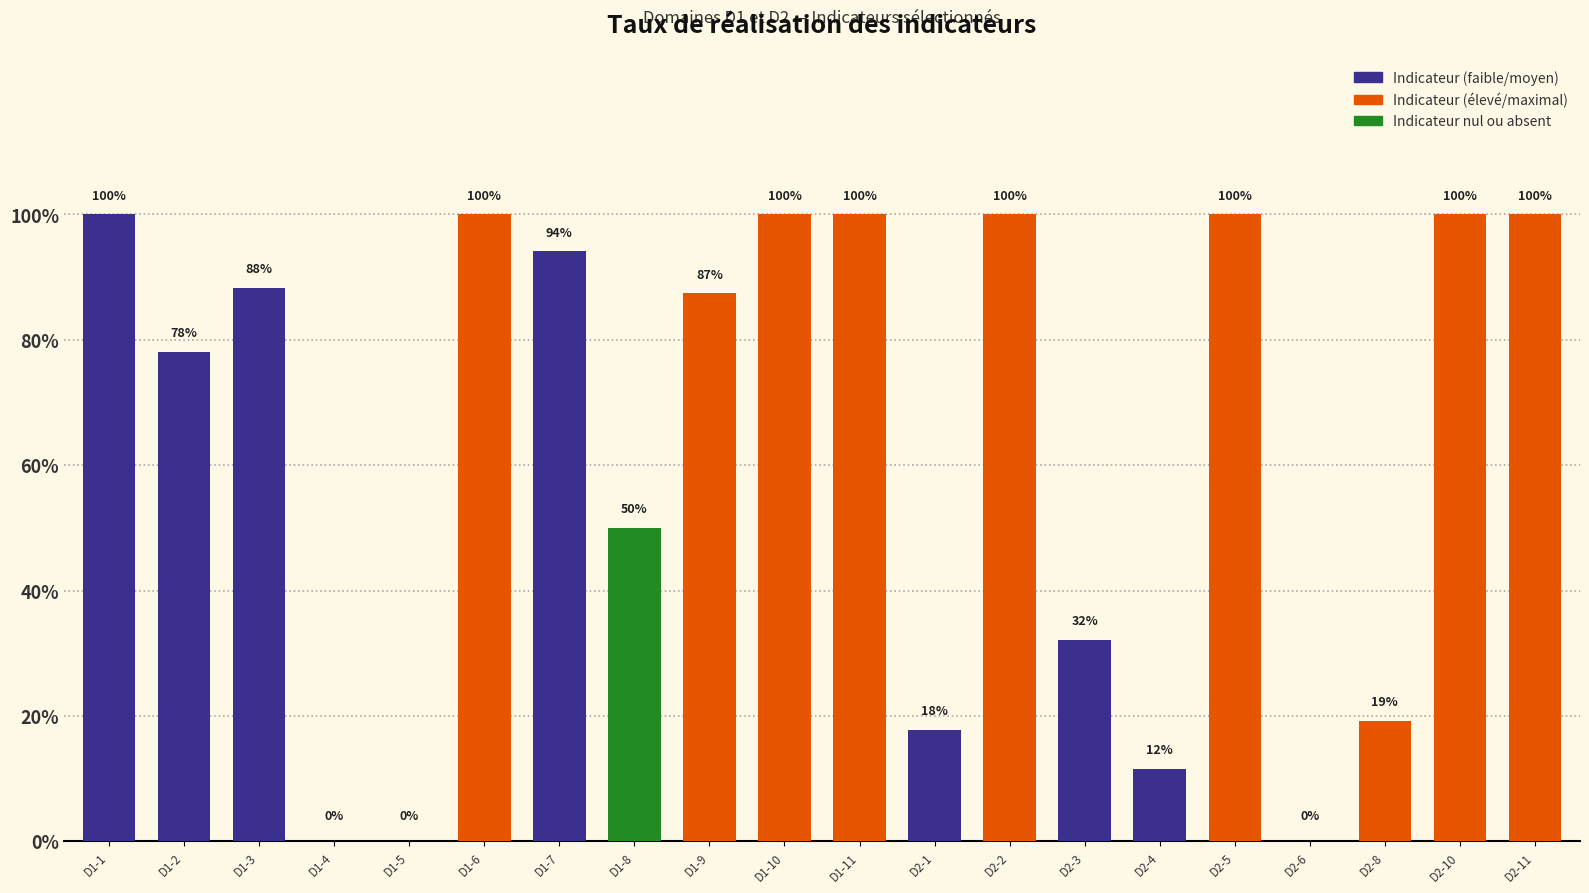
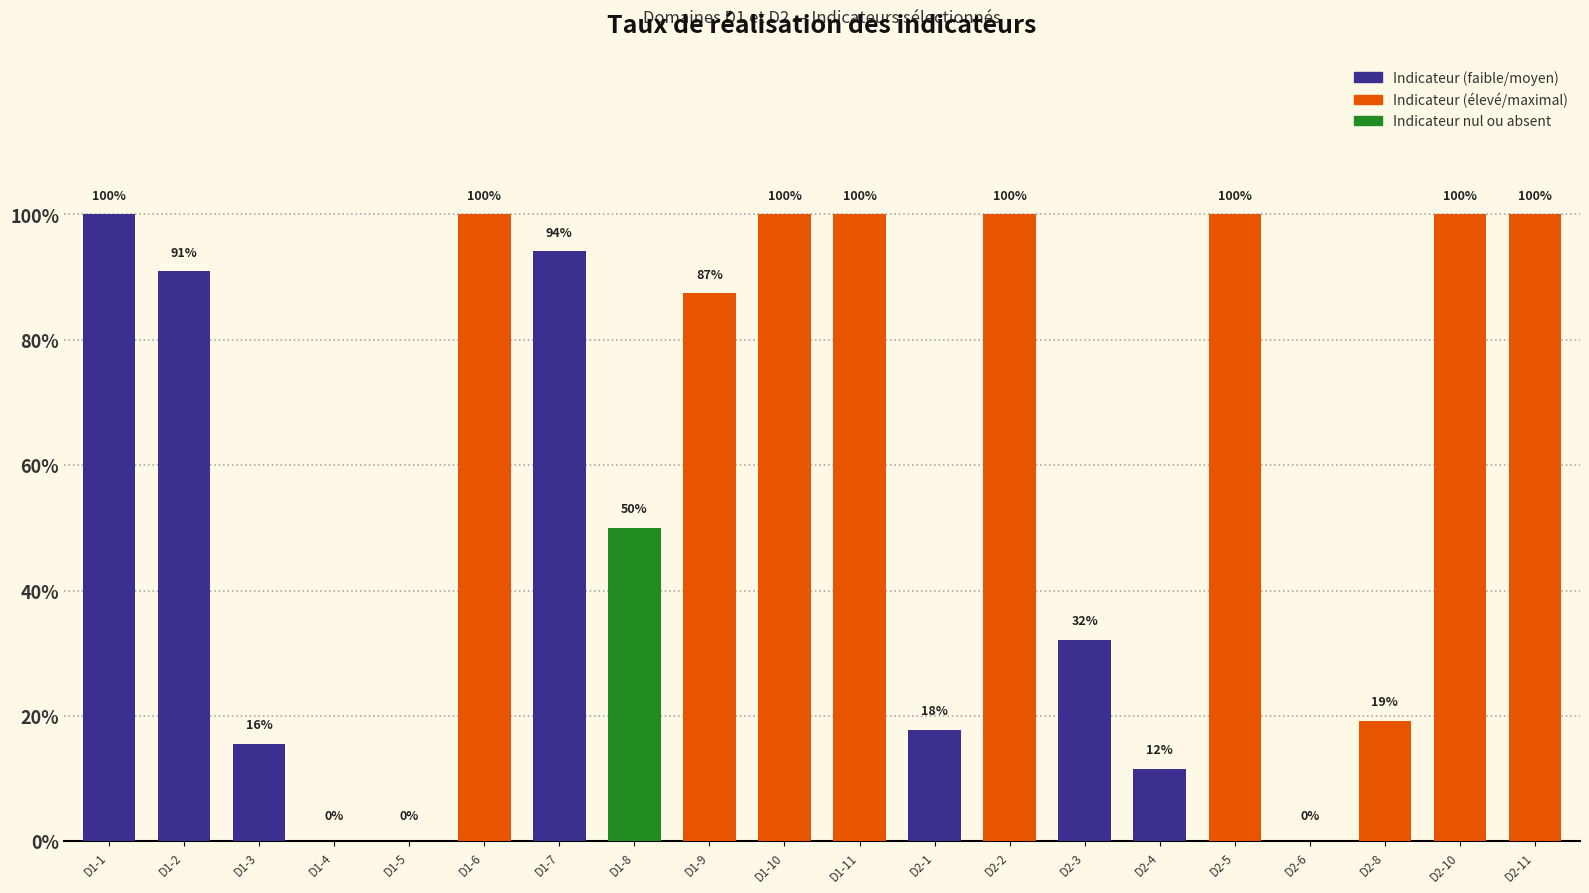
  {
    "D1-1": "100%",
-   "D1-2": "78%",
-   "D1-3": "88%",
+   "D1-2": "91%",
+   "D1-3": "16%",
    "D1-4": "0%",
    "D1-5": "0%",
    "D1-6": "100%",
    "D1-7": "94%",
    "D1-8": "50%",
    "D1-9": "87%",
    "D1-10": "100%",
    "D1-11": "100%",
    "D2-1": "18%",
    "D2-2": "100%",
    "D2-3": "32%",
    "D2-4": "12%",
    "D2-5": "100%",
    "D2-6": "0%",
    "D2-8": "19%",
    "D2-10": "100%",
    "D2-11": "100%"
  }
